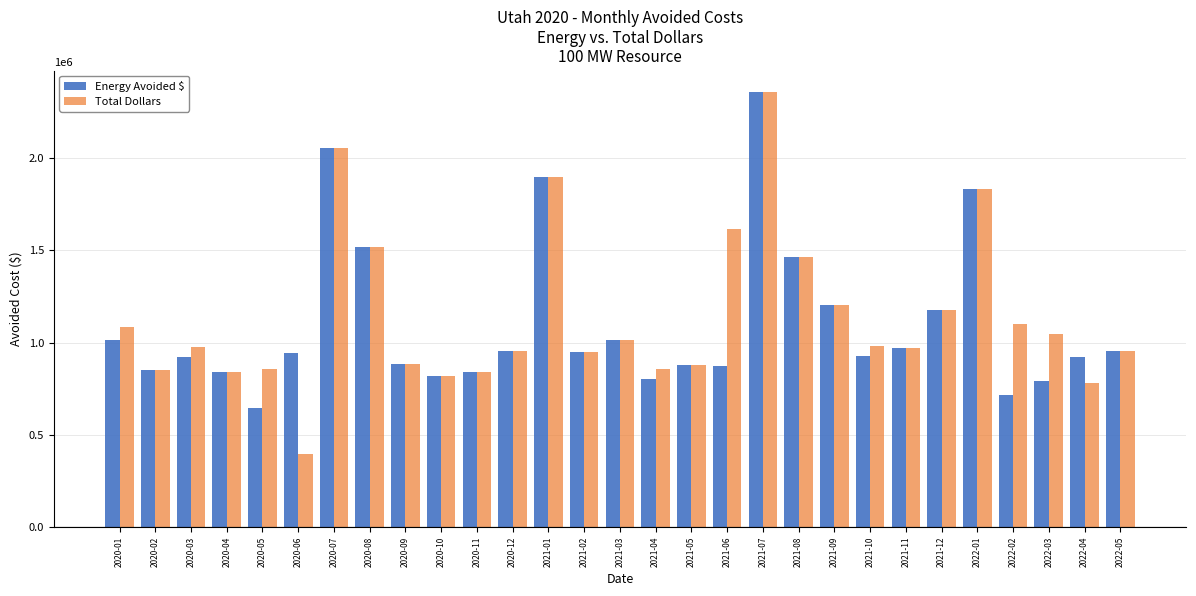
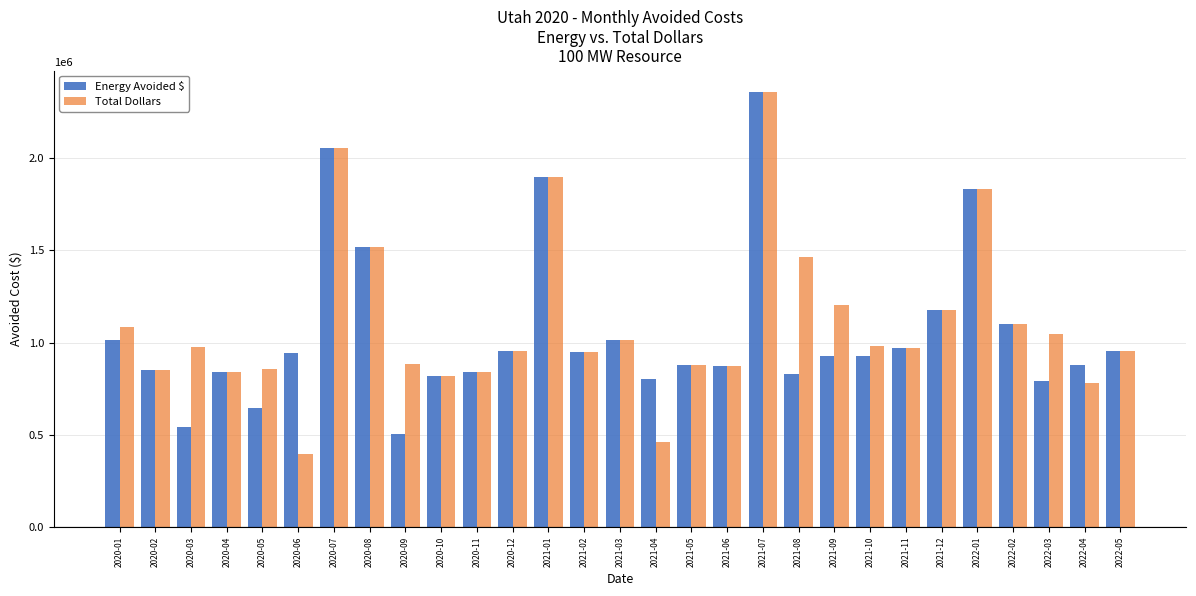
  {
    "Energy Avoided $": {
      "2020-01": 1010000,
      "2020-02": 850000,
-     "2020-03": 920000,
+     "2020-03": 540000,
      "2020-04": 840000,
      "2020-05": 640000,
      "2020-06": 940000,
      "2020-07": 2050000,
      "2020-08": 1520000,
-     "2020-09": 890000,
+     "2020-09": 510000,
      "2020-10": 820000,
      "2020-11": 840000,
      "2020-12": 950000,
      "2021-01": 1890000,
      "2021-02": 950000,
      "2021-03": 1010000,
      "2021-04": 800000,
      "2021-05": 880000,
      "2021-06": 870000,
      "2021-07": 2360000,
-     "2021-08": 1470000,
-     "2021-09": 1200000,
+     "2021-08": 830000,
+     "2021-09": 930000,
      "2021-10": 930000,
      "2021-11": 970000,
      "2021-12": 1180000,
      "2022-01": 1830000,
-     "2022-02": 720000,
+     "2022-02": 1100000,
      "2022-03": 790000,
-     "2022-04": 920000,
+     "2022-04": 880000,
      "2022-05": 950000
    },
    "Total Dollars": {
      "2020-01": 1080000,
      "2020-02": 850000,
      "2020-03": 980000,
      "2020-04": 840000,
      "2020-05": 860000,
      "2020-06": 390000,
      "2020-07": 2050000,
      "2020-08": 1520000,
      "2020-09": 890000,
      "2020-10": 820000,
      "2020-11": 840000,
      "2020-12": 950000,
      "2021-01": 1890000,
      "2021-02": 950000,
      "2021-03": 1010000,
-     "2021-04": 860000,
+     "2021-04": 460000,
      "2021-05": 880000,
-     "2021-06": 1610000,
+     "2021-06": 870000,
      "2021-07": 2360000,
      "2021-08": 1470000,
      "2021-09": 1200000,
      "2021-10": 980000,
      "2021-11": 970000,
      "2021-12": 1180000,
      "2022-01": 1830000,
      "2022-02": 1100000,
      "2022-03": 1040000,
      "2022-04": 780000,
      "2022-05": 950000
    }
  }
